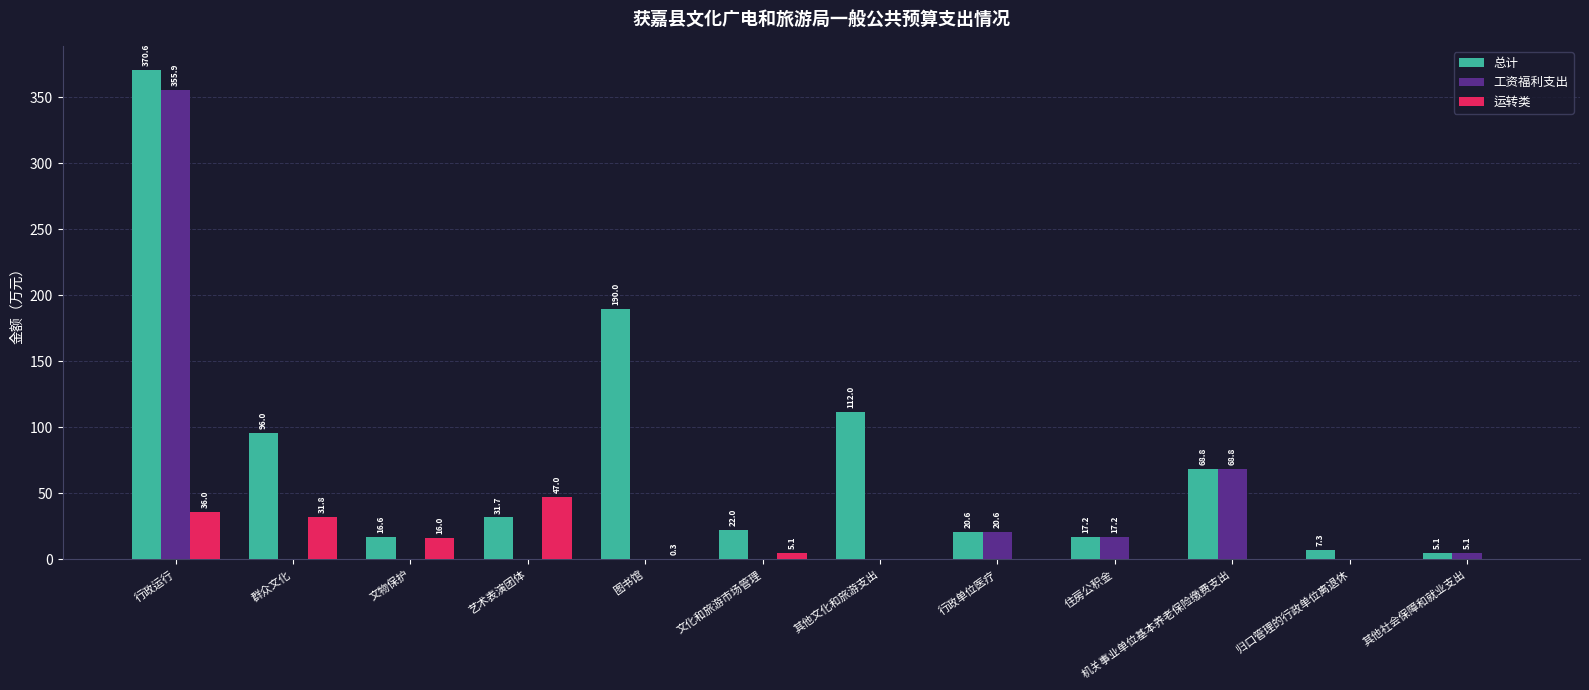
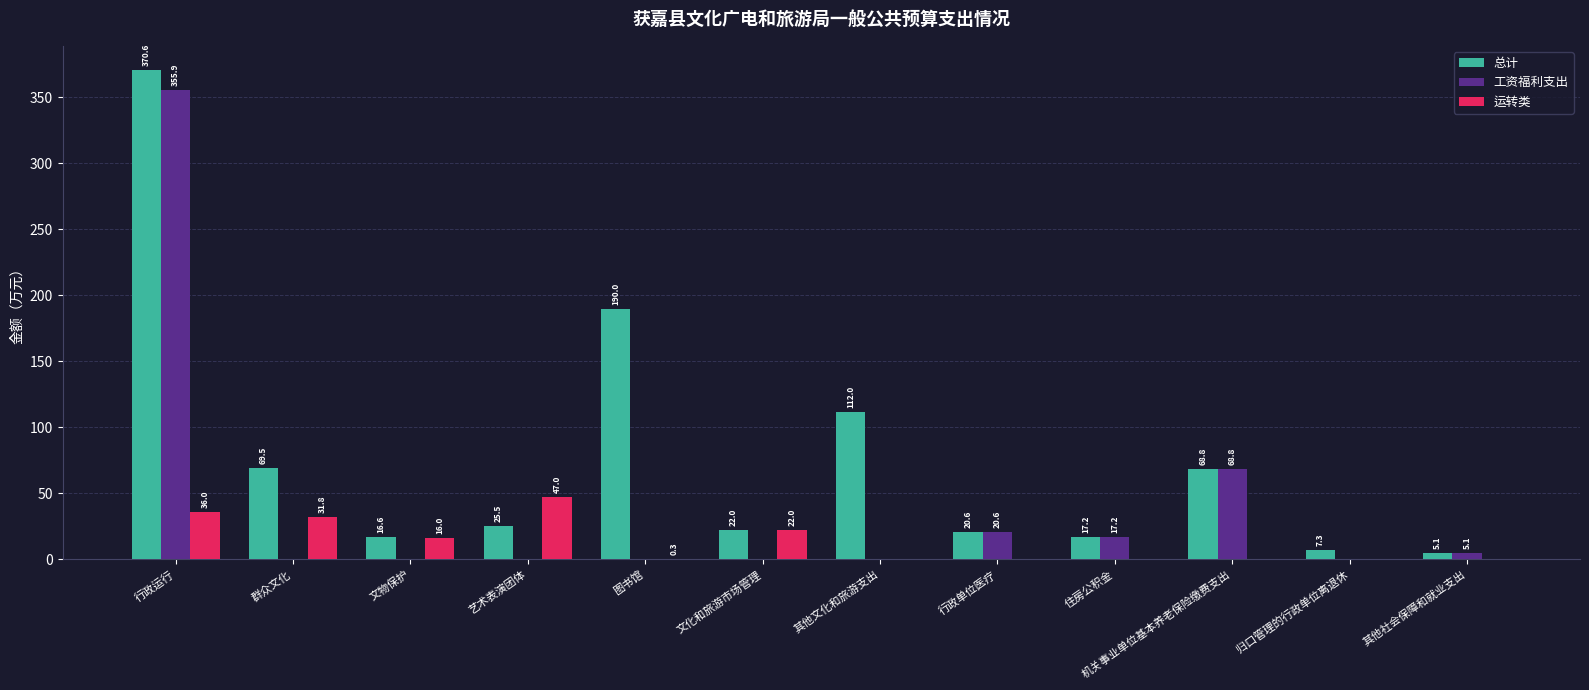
  {
    "总计": {
      "行政运行": 370.6,
-     "群众文化": 96.0,
+     "群众文化": 69.5,
      "文物保护": 16.6,
-     "艺术表演团体": 31.7,
+     "艺术表演团体": 25.5,
      "图书馆": 190.0,
      "文化和旅游市场管理": 22.0,
      "其他文化和旅游支出": 112.0,
      "行政单位医疗": 20.6,
      "住房公积金": 17.2,
      "机关事业单位基本养老保险缴费支出": 68.8,
      "归口管理的行政单位离退休": 7.3,
      "其他社会保障和就业支出": 5.1
    },
    "工资福利支出": {
      "行政运行": 355.9,
      "行政单位医疗": 20.6,
      "住房公积金": 17.2,
      "机关事业单位基本养老保险缴费支出": 68.8,
      "其他社会保障和就业支出": 5.1
    },
    "运转类": {
      "行政运行": 36.0,
      "群众文化": 31.8,
      "文物保护": 16.0,
      "艺术表演团体": 47.0,
      "图书馆": 0.3,
-     "文化和旅游市场管理": 5.1
+     "文化和旅游市场管理": 22.0
    }
  }
